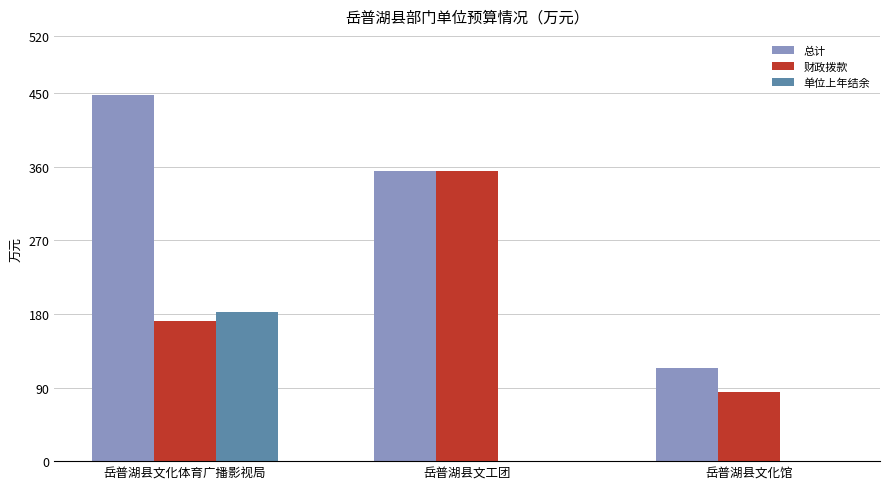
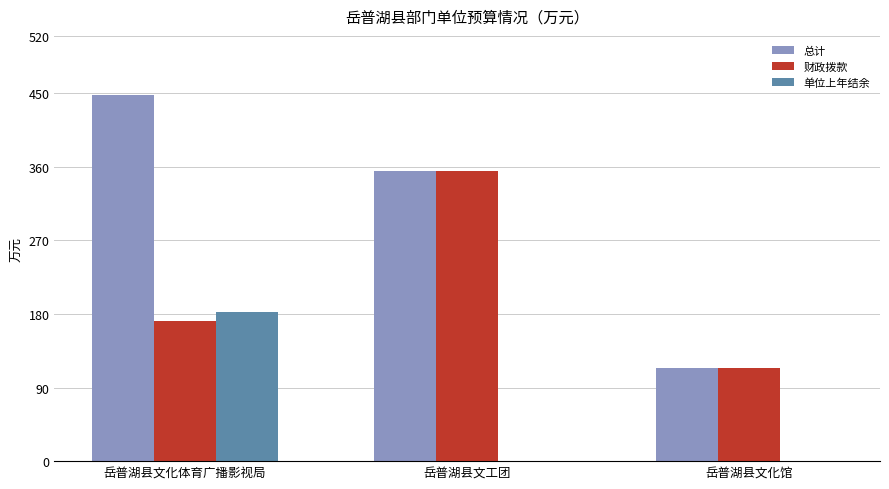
  {
    "财政拨款": {
      "岳普湖县文化体育广播影视局": 170,
      "岳普湖县文工团": 350,
-     "岳普湖县文化馆": 80
+     "岳普湖县文化馆": 110
    }
  }
